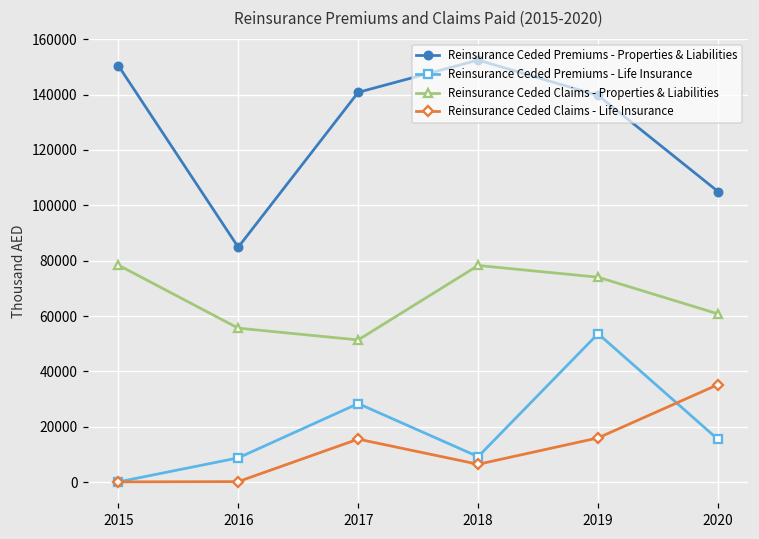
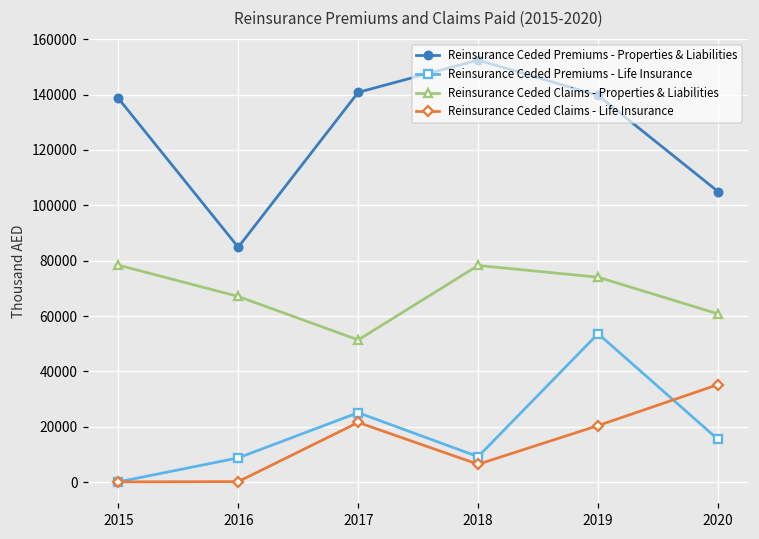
  {
    "Reinsurance Ceded Premiums - Properties & Liabilities": {
-     "2015": 150000,
+     "2015": 139000,
      "2016": 85000,
      "2017": 141000,
      "2020": 105000
    },
    "Reinsurance Ceded Premiums - Life Insurance": {
      "2016": 9000,
-     "2017": 28000,
+     "2017": 25000,
      "2018": 9000,
      "2019": 54000,
      "2020": 15000
    },
    "Reinsurance Ceded Claims - Properties & Liabilities": {
      "2015": 78000,
-     "2016": 56000,
+     "2016": 67000,
      "2017": 51000,
      "2018": 78000,
      "2019": 74000,
      "2020": 61000
    },
    "Reinsurance Ceded Claims - Life Insurance": {
      "2016": 0,
-     "2017": 16000,
+     "2017": 22000,
      "2018": 6000,
-     "2019": 16000,
+     "2019": 20000,
      "2020": 35000
    }
  }
